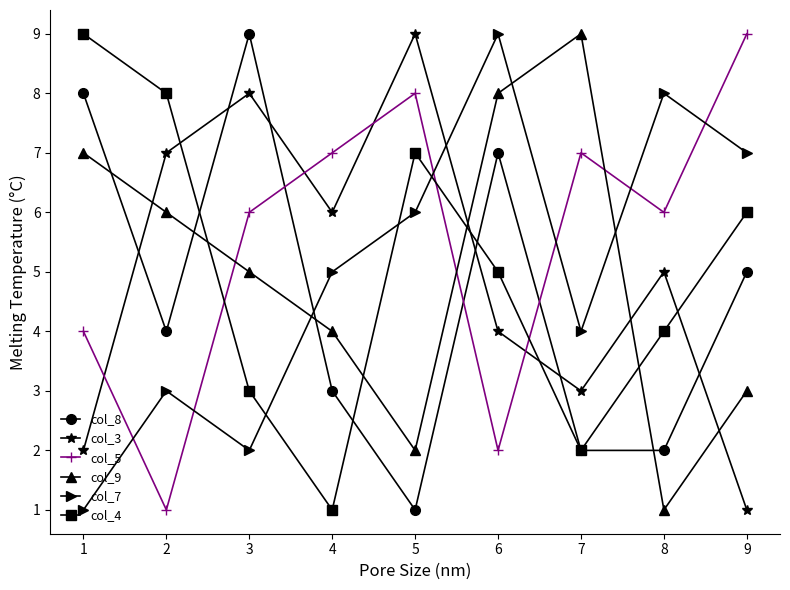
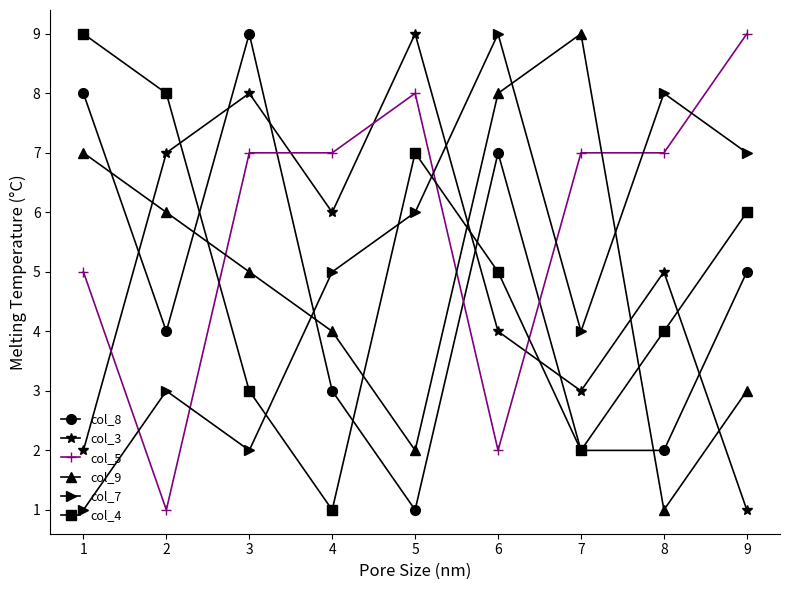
  {
    "col_5": {
-     "1": 4,
+     "1": 5,
      "2": 1,
-     "3": 6,
+     "3": 7,
      "4": 7,
      "5": 8,
      "6": 2,
      "7": 7,
-     "8": 6,
+     "8": 7,
      "9": 9
    }
  }
